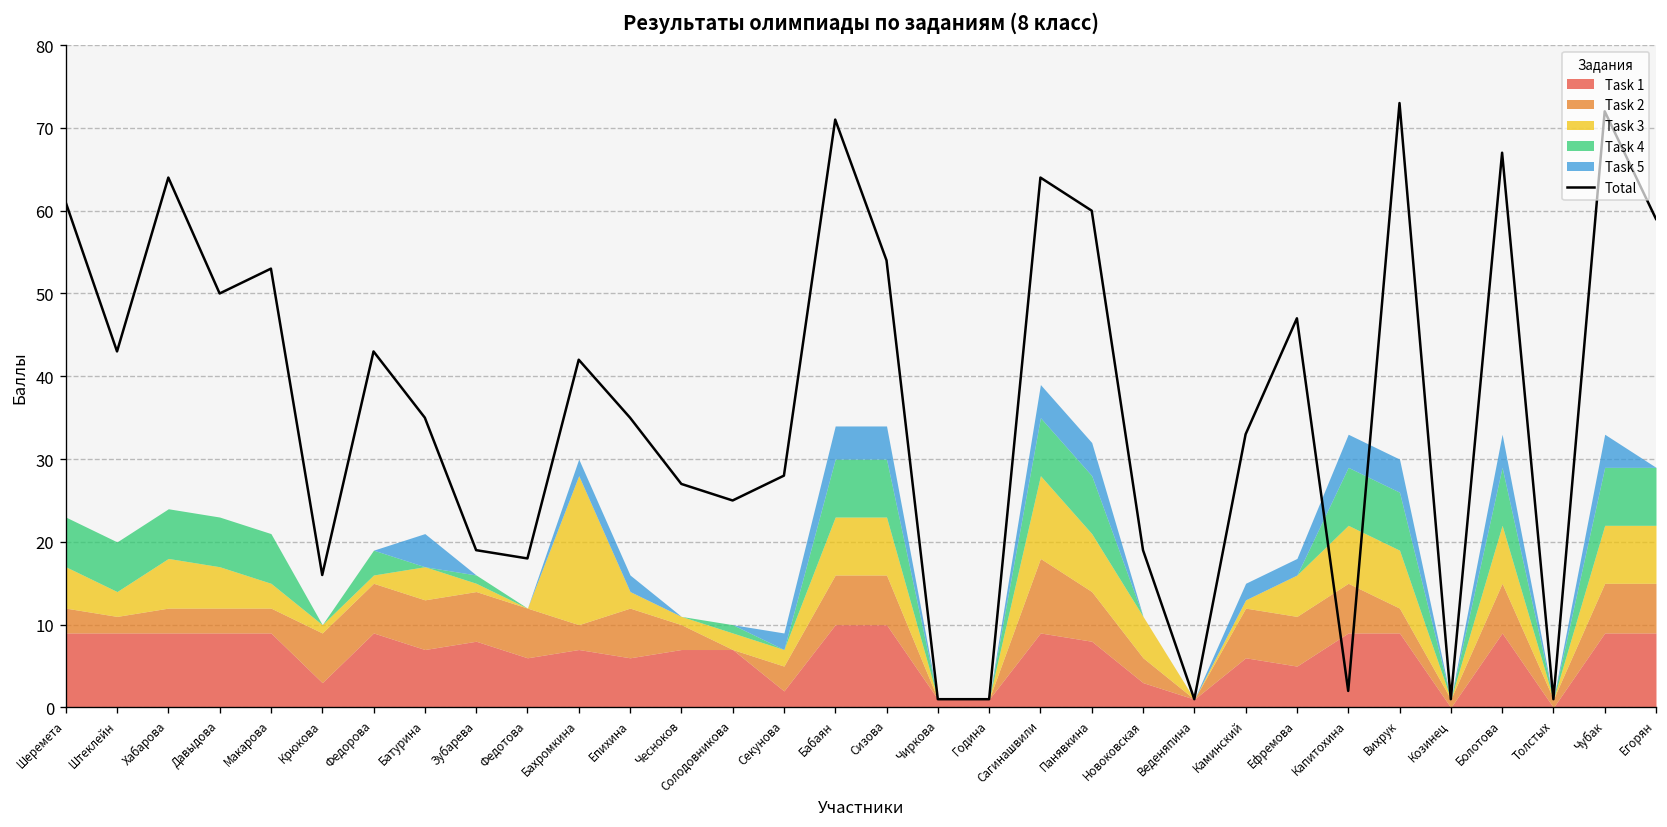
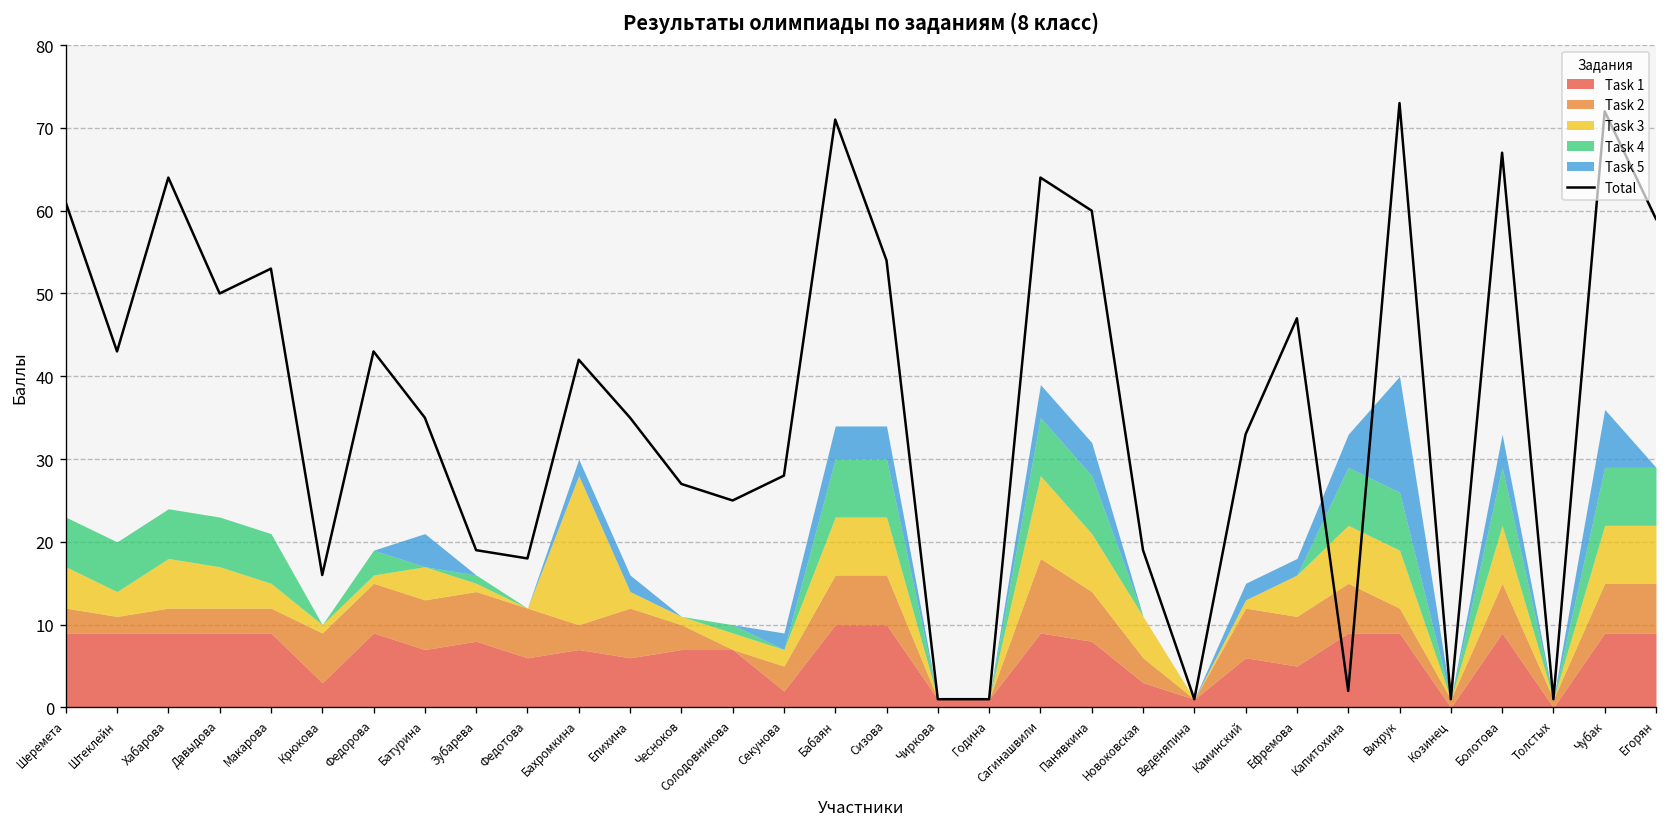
  {
    "Total": {
      "Шеремета": 61,
      "Штеклейн": 43,
      "Хабарова": 64,
      "Давыдова": 50,
      "Макарова": 53,
      "Крюкова": 16,
      "Федорова": 43,
      "Батурина": 35,
      "Зубарева": 19,
      "Федотова": 18,
      "Бахромкина": 42,
      "Епихина": 35,
      "Чесноков": 27,
      "Солодовникова": 25,
      "Секунова": 28,
      "Бабаян": 71,
      "Сизова": 54,
      "Сагинашвили": 64,
      "Панявкина": 60,
      "Новоковская": 19,
      "Каминский": 33,
      "Ефремова": 47,
      "Капитохина": 2,
      "Вихрук": 73,
      "Болотова": 67,
      "Егорян": 59
    },
    "Task 3": {
      "Шеремета": 5,
      "Штеклейн": 3,
      "Хабарова": 6,
      "Давыдова": 5,
      "Макарова": 3,
      "Федорова": 1,
      "Зубарева": 1,
      "Солодовникова": 2,
      "Бабаян": 7,
      "Сизова": 7,
      "Сагинашвили": 10,
      "Панявкина": 7,
      "Капитохина": 7,
      "Вихрук": 7,
      "Болотова": 7,
      "Чубак": 7,
      "Егорян": 7
    },
    "Task 4": {
      "Бабаян": 7,
      "Сизова": 7,
      "Сагинашвили": 7,
      "Панявкина": 7,
      "Капитохина": 7,
      "Вихрук": 7,
      "Болотова": 7,
      "Чубак": 7
    },
    "Task 5": {
      "Батурина": 4,
      "Бахромкина": 2,
      "Епихина": 2,
      "Секунова": 2,
      "Бабаян": 4,
      "Сизова": 4,
      "Сагинашвили": 4,
      "Панявкина": 4,
      "Каминский": 2,
      "Ефремова": 2,
      "Капитохина": 4,
-     "Вихрук": 4,
+     "Вихрук": 14,
      "Болотова": 4,
-     "Чубак": 4
+     "Чубак": 7
    }
  }
